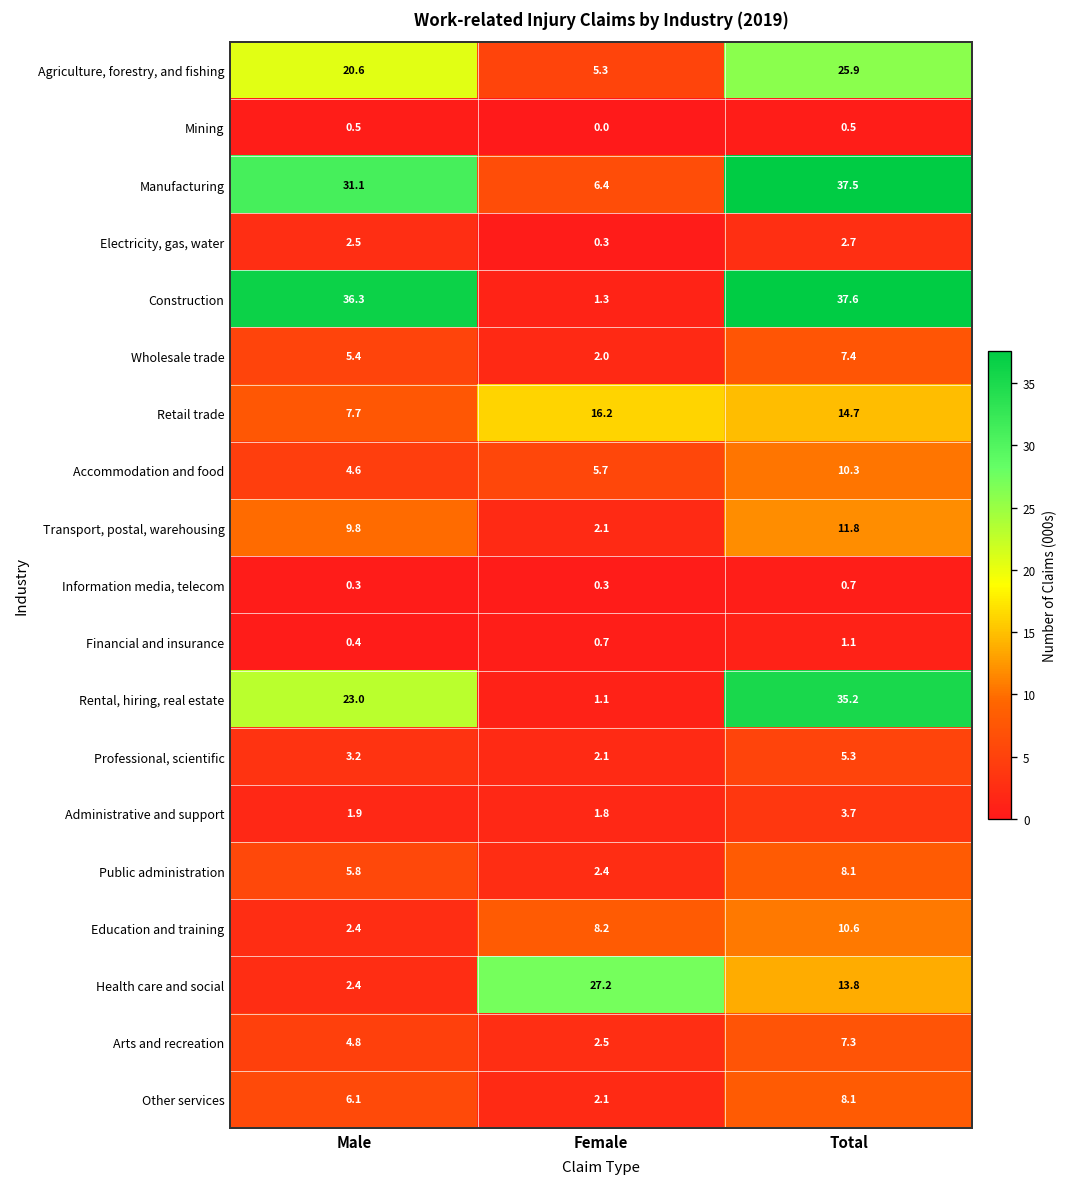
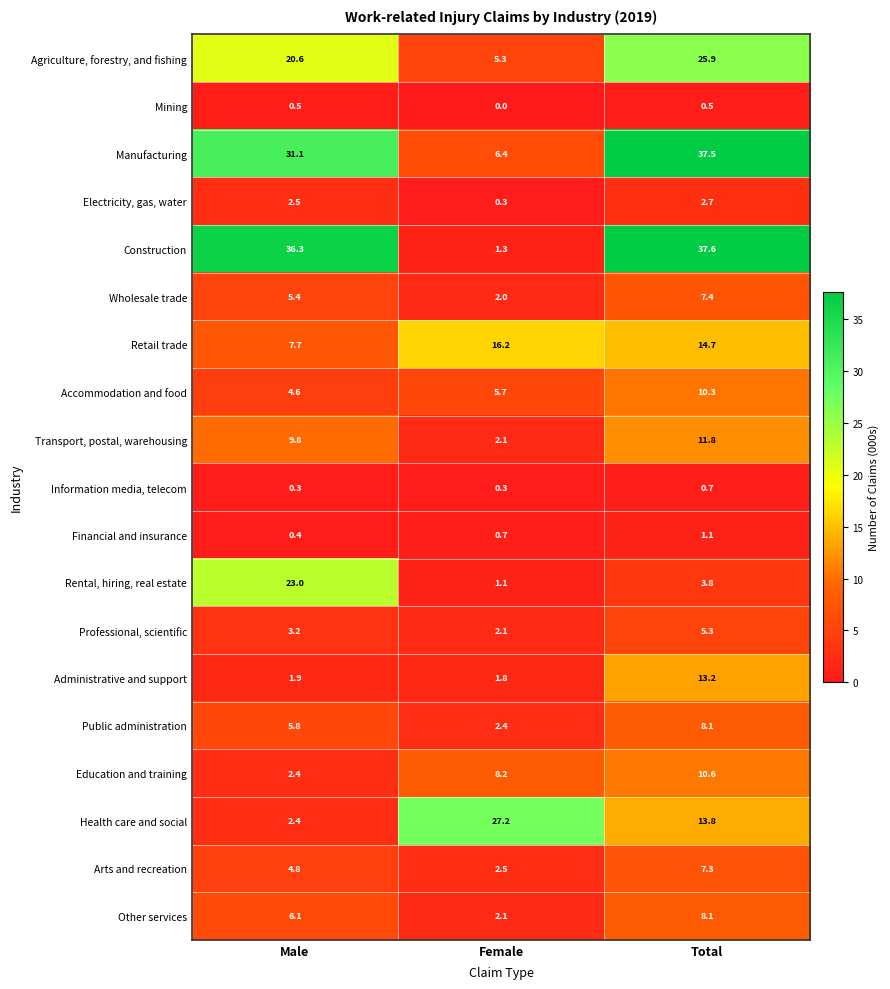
  {
    "Agriculture, forestry, and fishing": {
      "Male": 20.6,
      "Female": 5.3,
      "Total": 25.9
    },
    "Mining": {
      "Male": 0.5,
      "Female": 0.0,
      "Total": 0.5
    },
    "Manufacturing": {
      "Male": 31.1,
      "Female": 6.4,
      "Total": 37.5
    },
    "Electricity, gas, water": {
      "Male": 2.5,
      "Female": 0.3,
      "Total": 2.7
    },
    "Construction": {
      "Male": 36.3,
      "Female": 1.3,
      "Total": 37.6
    },
    "Wholesale trade": {
      "Male": 5.4,
      "Female": 2.0,
      "Total": 7.4
    },
    "Retail trade": {
      "Male": 7.7,
      "Female": 16.2,
      "Total": 14.7
    },
    "Accommodation and food": {
      "Male": 4.6,
      "Female": 5.7,
      "Total": 10.3
    },
    "Transport, postal, warehousing": {
      "Male": 9.8,
      "Female": 2.1,
      "Total": 11.8
    },
    "Information media, telecom": {
      "Male": 0.3,
      "Female": 0.3,
      "Total": 0.7
    },
    "Financial and insurance": {
      "Male": 0.4,
      "Female": 0.7,
      "Total": 1.1
    },
    "Rental, hiring, real estate": {
      "Male": 23.0,
      "Female": 1.1,
-     "Total": 35.2
+     "Total": 3.8
    },
    "Professional, scientific": {
      "Male": 3.2,
      "Female": 2.1,
      "Total": 5.3
    },
    "Administrative and support": {
      "Male": 1.9,
      "Female": 1.8,
-     "Total": 3.7
+     "Total": 13.2
    },
    "Public administration": {
      "Male": 5.8,
      "Female": 2.4,
      "Total": 8.1
    },
    "Education and training": {
      "Male": 2.4,
      "Female": 8.2,
      "Total": 10.6
    },
    "Health care and social": {
      "Male": 2.4,
      "Female": 27.2,
      "Total": 13.8
    },
    "Arts and recreation": {
      "Male": 4.8,
      "Female": 2.5,
      "Total": 7.3
    },
    "Other services": {
      "Male": 6.1,
      "Female": 2.1,
      "Total": 8.1
    }
  }
